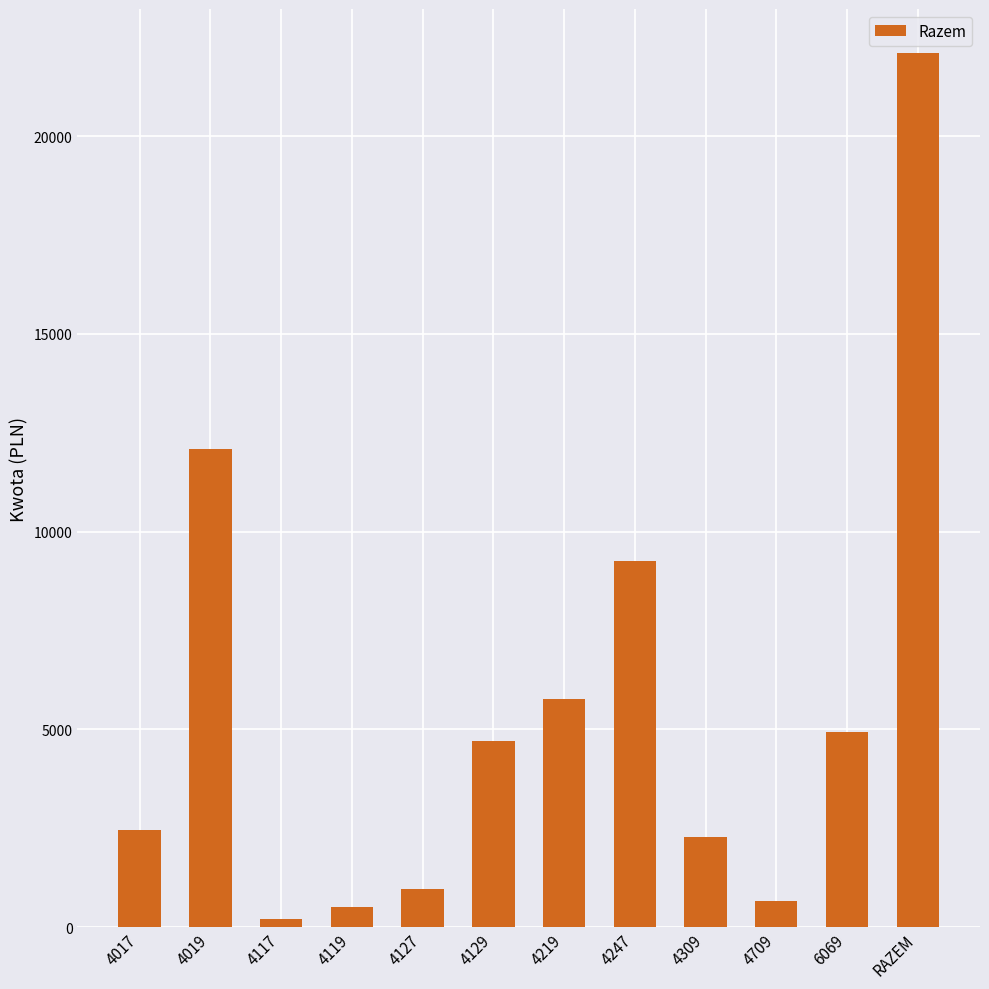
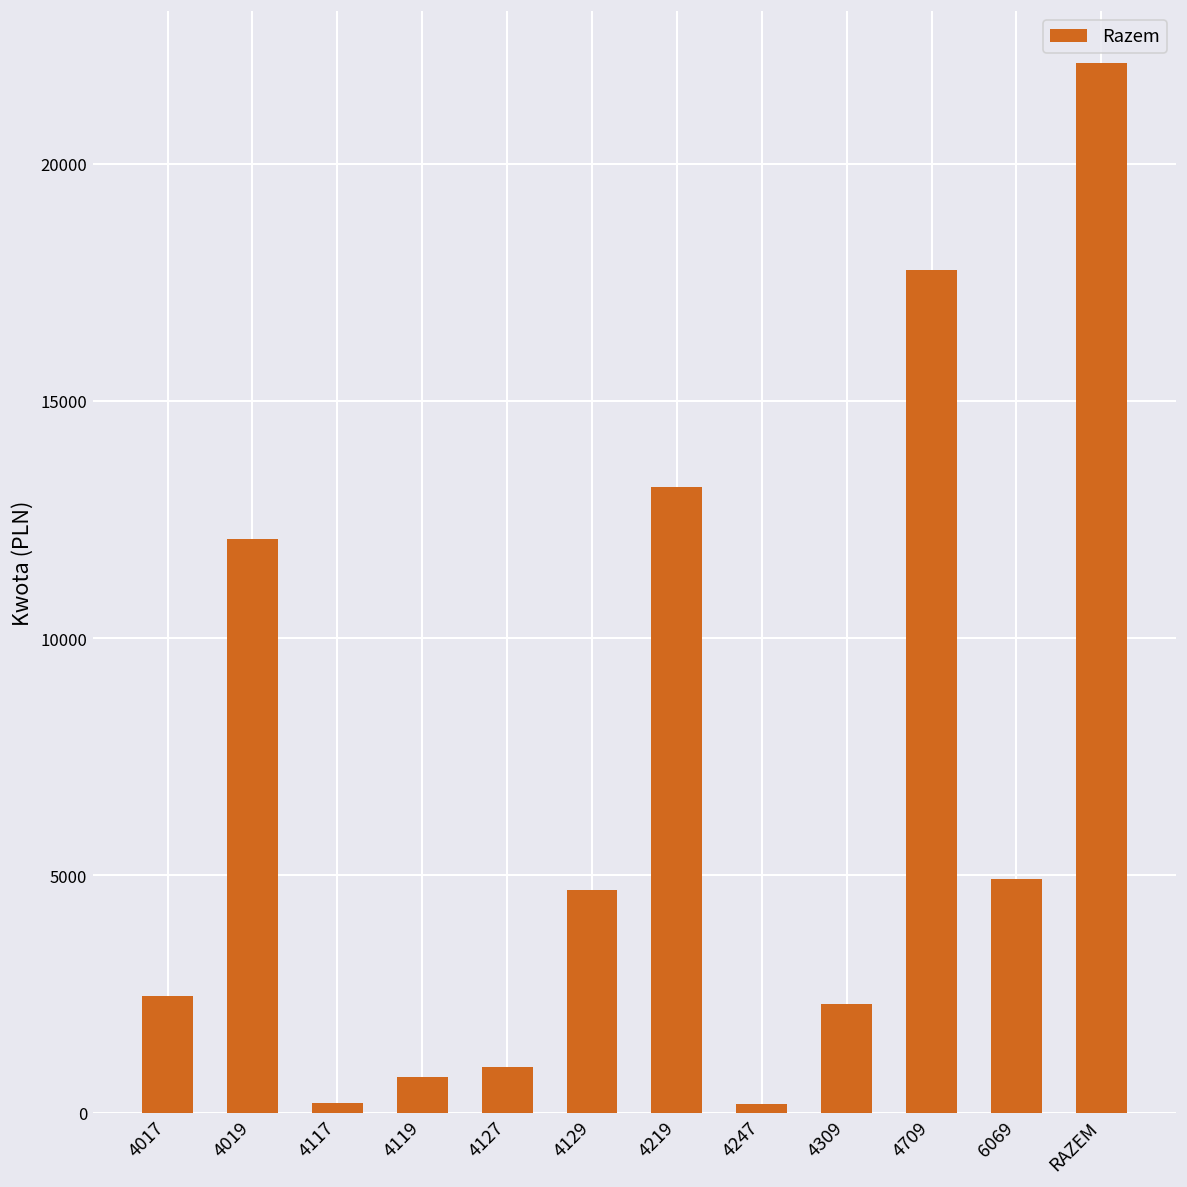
  {
    "4017": 2500,
    "4019": 12100,
    "4117": 200,
-   "4119": 500,
+   "4119": 800,
    "4127": 1000,
    "4129": 4700,
-   "4219": 5800,
-   "4247": 9300,
+   "4219": 13200,
+   "4247": 200,
    "4309": 2300,
-   "4709": 700,
+   "4709": 17700,
    "6069": 4900,
    "RAZEM": 22100
  }
